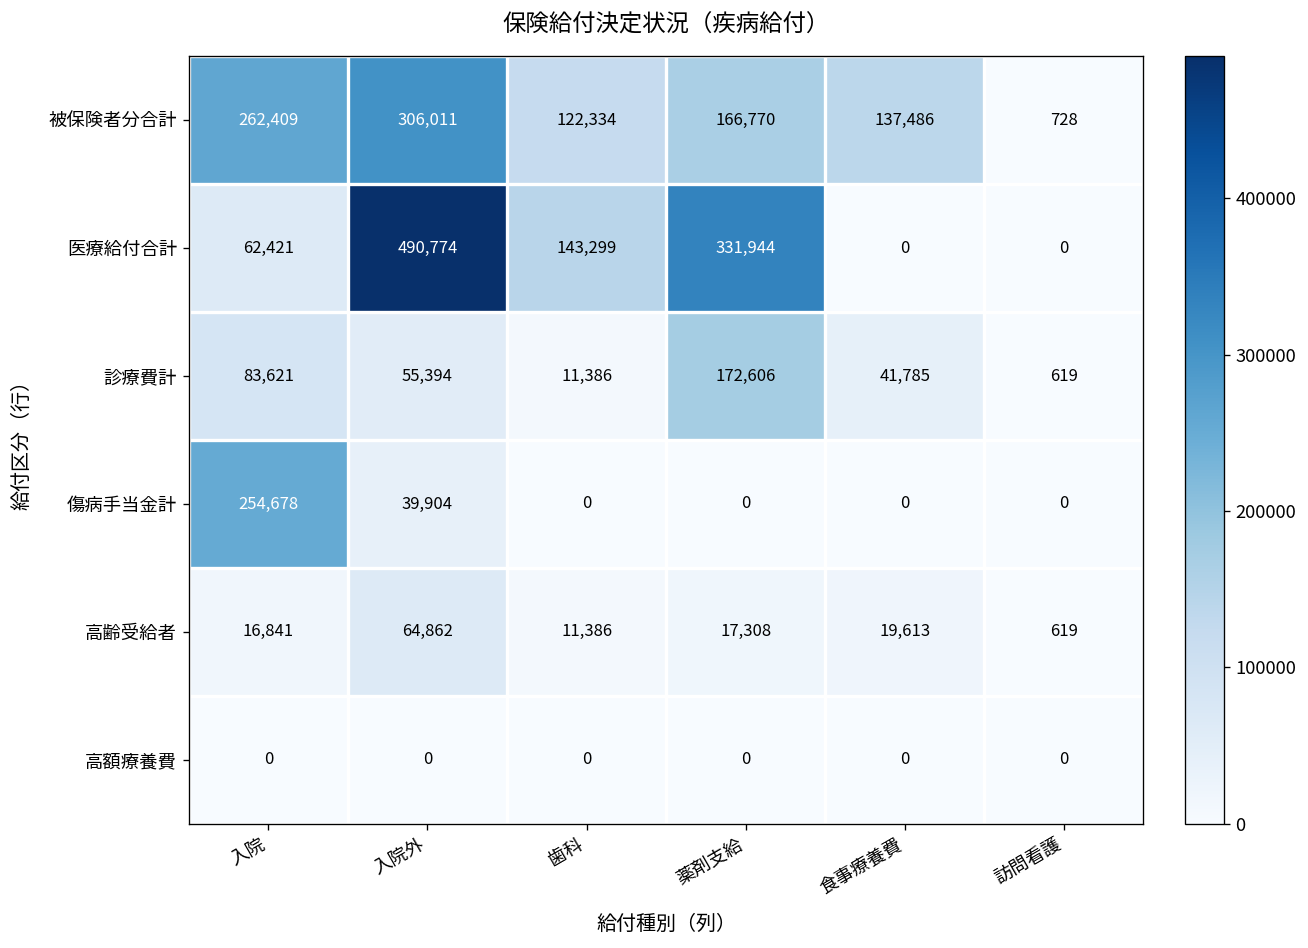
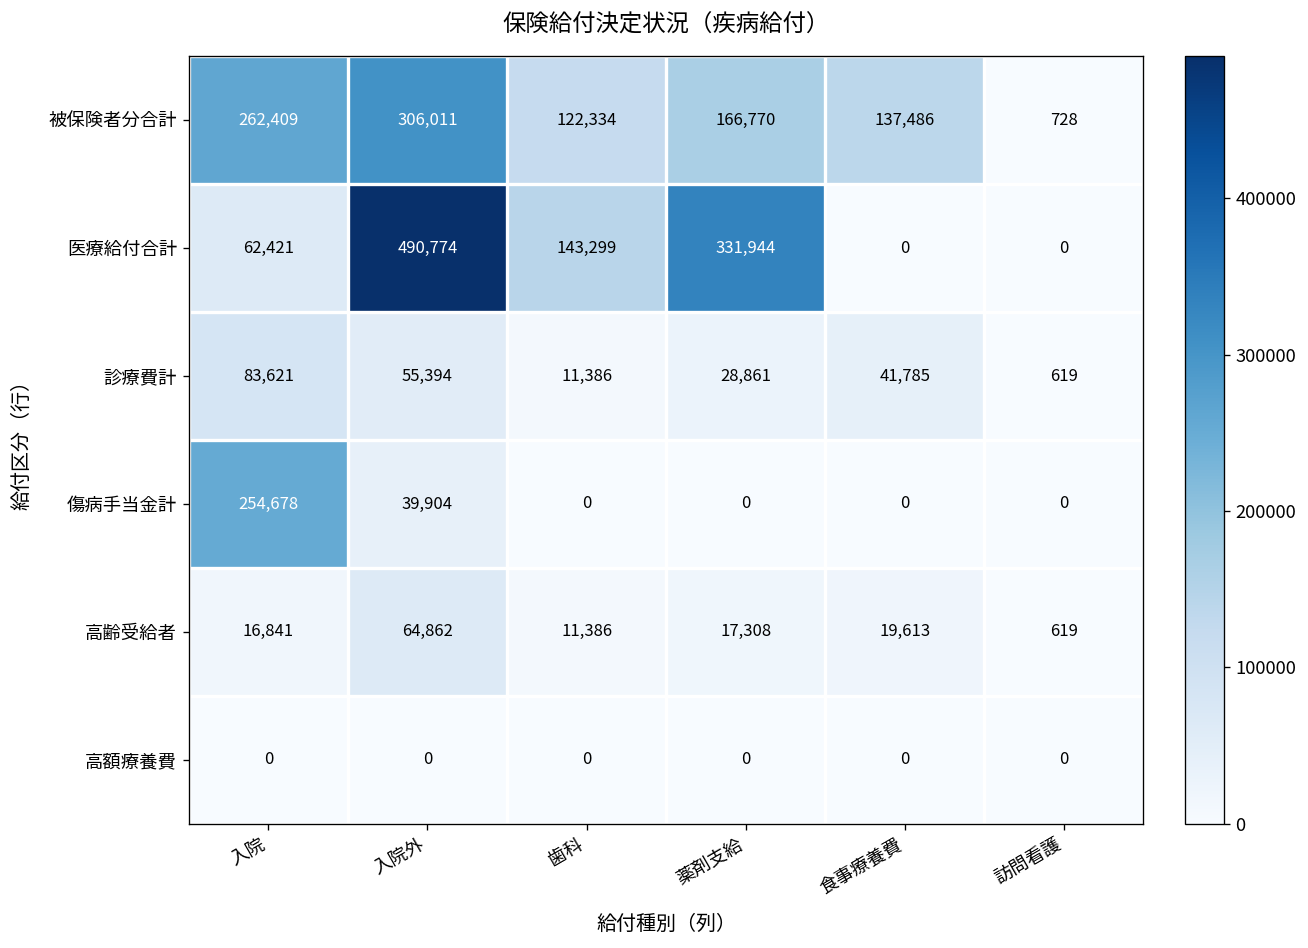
  {
    "被保険者分合計": {
      "入院": "262,409",
      "入院外": "306,011",
      "歯科": "122,334",
      "薬剤支給": "166,770",
      "食事療養費": "137,486",
      "訪問看護": "728"
    },
    "医療給付合計": {
      "入院": "62,421",
      "入院外": "490,774",
      "歯科": "143,299",
      "薬剤支給": "331,944",
      "食事療養費": "0",
      "訪問看護": "0"
    },
    "診療費計": {
      "入院": "83,621",
      "入院外": "55,394",
      "歯科": "11,386",
-     "薬剤支給": "172,606",
+     "薬剤支給": "28,861",
      "食事療養費": "41,785",
      "訪問看護": "619"
    },
    "傷病手当金計": {
      "入院": "254,678",
      "入院外": "39,904",
      "歯科": "0",
      "薬剤支給": "0",
      "食事療養費": "0",
      "訪問看護": "0"
    },
    "高齢受給者": {
      "入院": "16,841",
      "入院外": "64,862",
      "歯科": "11,386",
      "薬剤支給": "17,308",
      "食事療養費": "19,613",
      "訪問看護": "619"
    },
    "高額療養費": {
      "入院": "0",
      "入院外": "0",
      "歯科": "0",
      "薬剤支給": "0",
      "食事療養費": "0",
      "訪問看護": "0"
    }
  }
